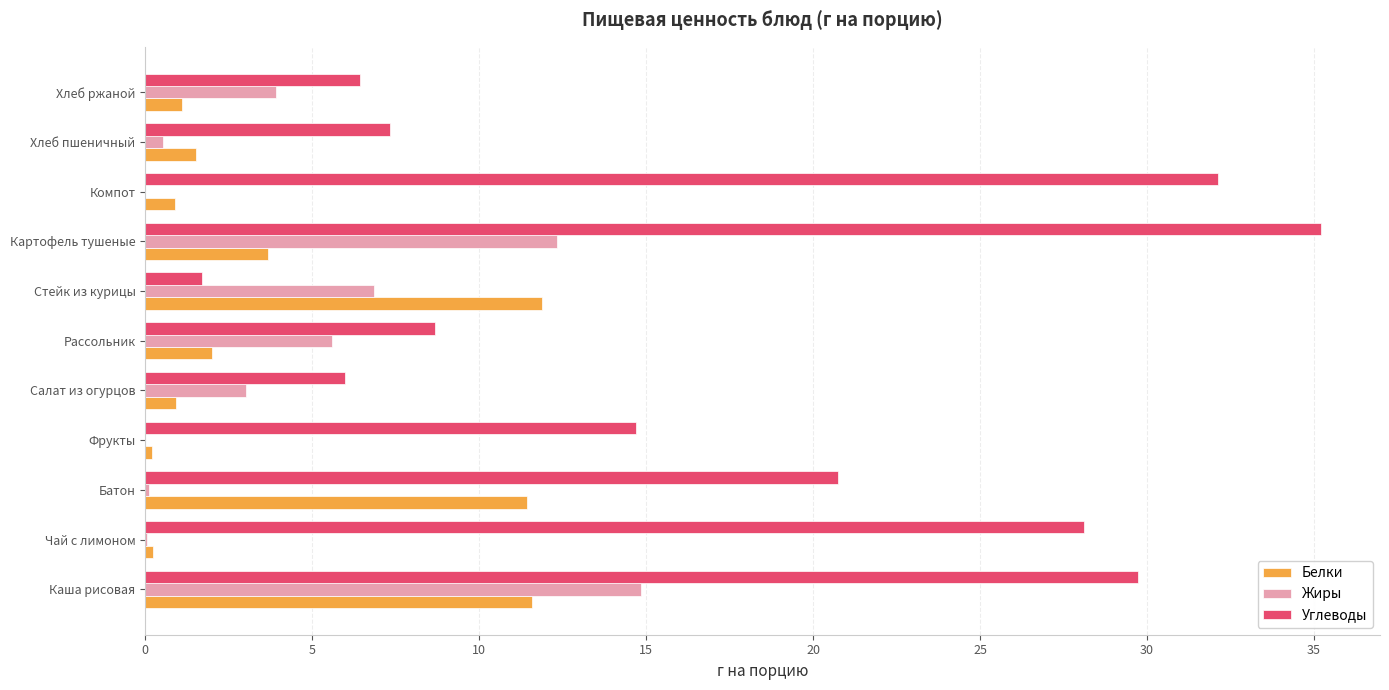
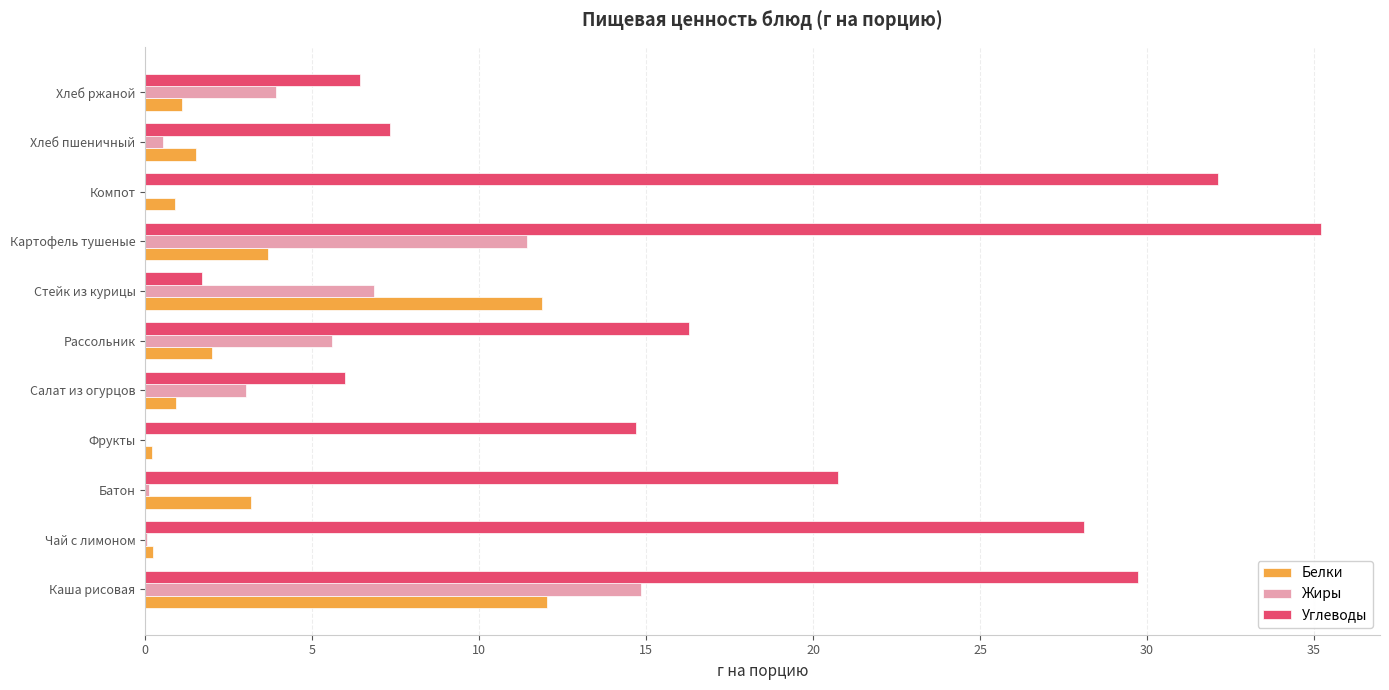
  {
    "Белки": {
      "Хлеб ржаной": 1.1,
      "Хлеб пшеничный": 1.5,
      "Компот": 0.9,
      "Картофель тушеные": 3.7,
      "Стейк из курицы": 11.9,
      "Рассольник": 2.0,
      "Салат из огурцов": 0.9,
      "Фрукты": 0.2,
-     "Батон": 11.4,
+     "Батон": 3.2,
      "Чай с лимоном": 0.2,
-     "Каша рисовая": 11.6
+     "Каша рисовая": 12.0
    },
    "Жиры": {
      "Хлеб ржаной": 3.9,
      "Хлеб пшеничный": 0.5,
      "Компот": 0.0,
-     "Картофель тушеные": 12.3,
+     "Картофель тушеные": 11.4,
      "Стейк из курицы": 6.9,
      "Рассольник": 5.6,
      "Салат из огурцов": 3.0,
      "Фрукты": 0.0,
      "Батон": 0.1,
      "Каша рисовая": 14.8
    },
    "Углеводы": {
      "Хлеб ржаной": 6.4,
      "Хлеб пшеничный": 7.3,
      "Компот": 32.1,
      "Картофель тушеные": 35.2,
      "Стейк из курицы": 1.7,
-     "Рассольник": 8.7,
+     "Рассольник": 16.3,
      "Салат из огурцов": 6.0,
      "Фрукты": 14.7,
      "Батон": 20.8,
      "Чай с лимоном": 28.1,
      "Каша рисовая": 29.7
    }
  }
